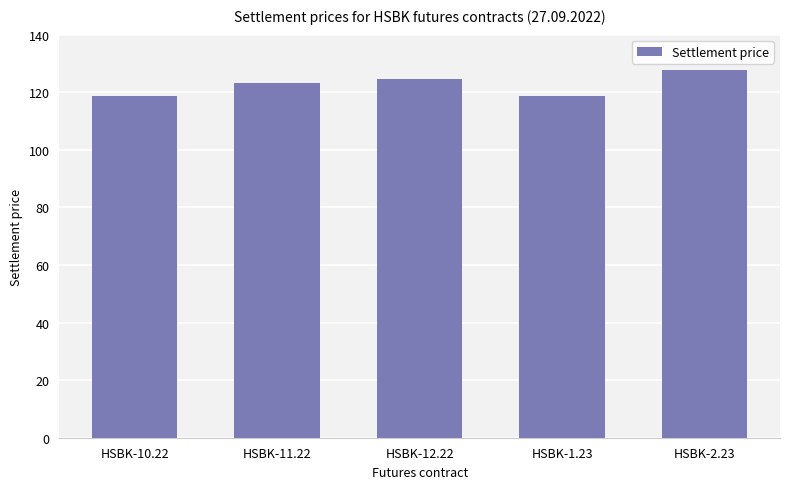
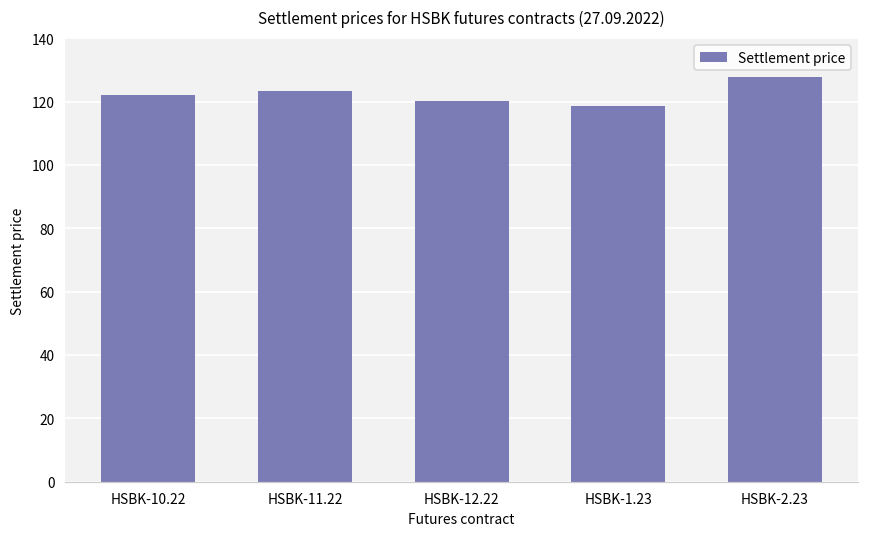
  {
-   "HSBK-10.22": 119,
+   "HSBK-10.22": 122,
    "HSBK-11.22": 123,
-   "HSBK-12.22": 125,
+   "HSBK-12.22": 120,
    "HSBK-1.23": 119,
    "HSBK-2.23": 128
  }
